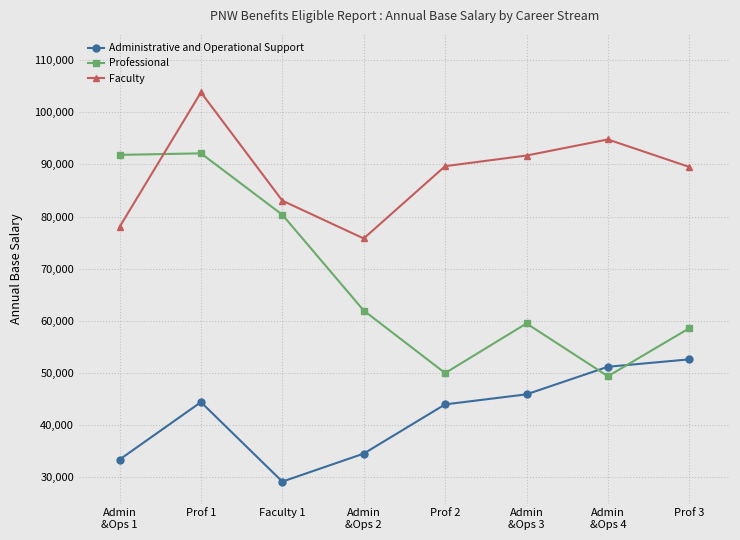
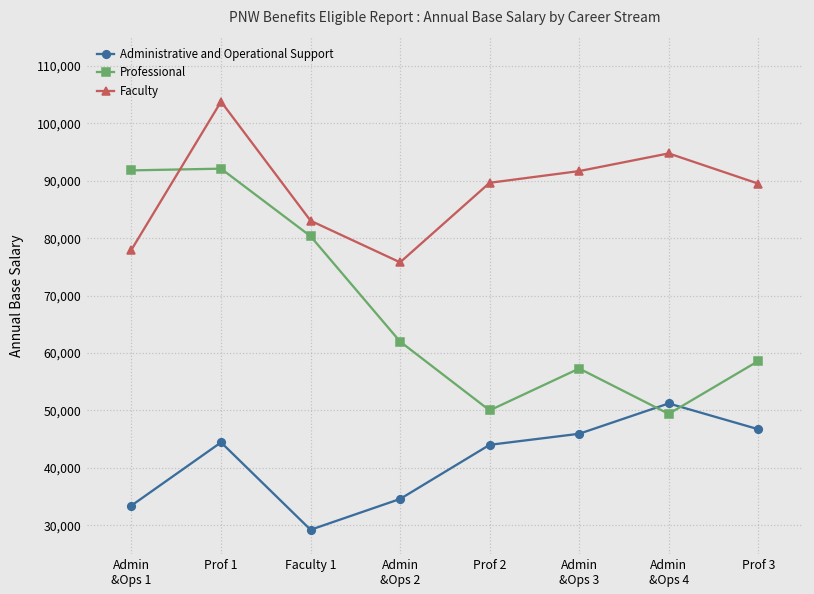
  {
    "Administrative and Operational Support": {
      "Admin &Ops 1": "33,000",
      "Prof 1": "44,000",
      "Faculty 1": "29,000",
      "Admin &Ops 2": "35,000",
      "Prof 2": "44,000",
      "Admin &Ops 3": "46,000",
      "Admin &Ops 4": "51,000",
-     "Prof 3": "53,000"
+     "Prof 3": "47,000"
    },
    "Professional": {
      "Admin &Ops 1": "92,000",
      "Prof 1": "92,000",
      "Faculty 1": "80,000",
      "Admin &Ops 2": "62,000",
      "Prof 2": "50,000",
-     "Admin &Ops 3": "60,000",
+     "Admin &Ops 3": "57,000",
      "Admin &Ops 4": "49,000",
      "Prof 3": "59,000"
    },
    "Faculty": {
      "Admin &Ops 1": "78,000",
      "Prof 1": "104,000",
      "Faculty 1": "83,000",
      "Admin &Ops 2": "76,000",
      "Prof 2": "90,000",
      "Admin &Ops 3": "92,000",
      "Admin &Ops 4": "95,000",
      "Prof 3": "90,000"
    }
  }
